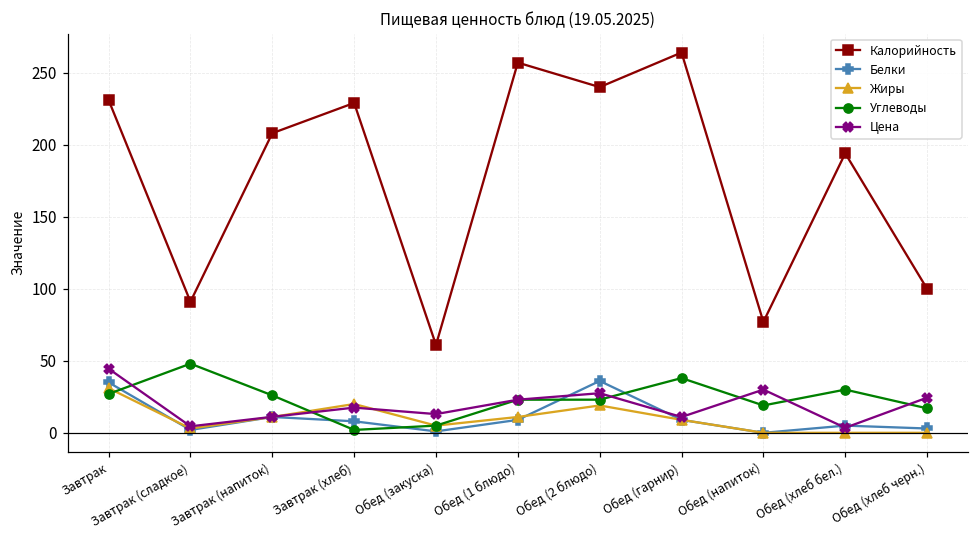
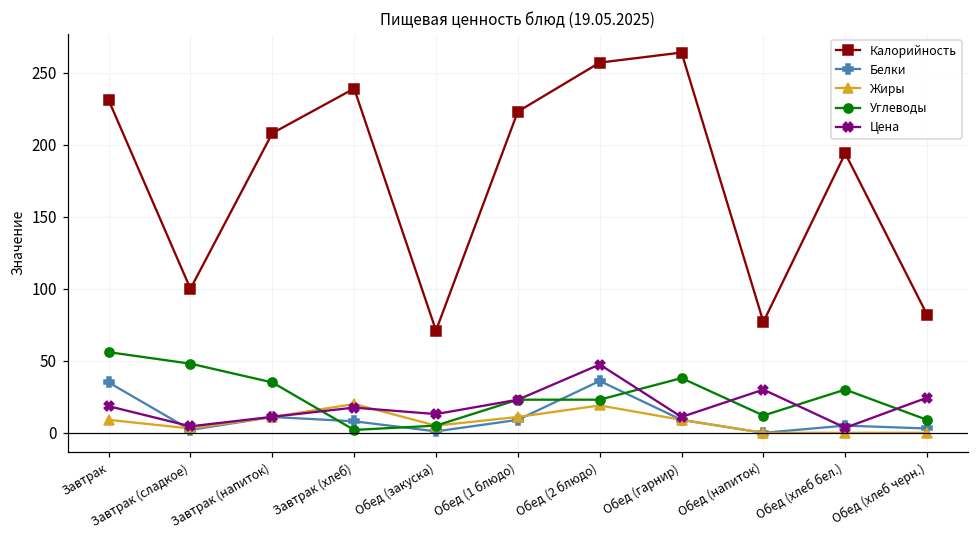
  {
    "Калорийность": {
      "Завтрак": 231,
-     "Завтрак (сладкое)": 91,
+     "Завтрак (сладкое)": 100,
      "Завтрак (напиток)": 208,
-     "Завтрак (хлеб)": 229,
-     "Обед (закуска)": 61,
-     "Обед (1 блюдо)": 257,
-     "Обед (2 блюдо)": 240,
+     "Завтрак (хлеб)": 239,
+     "Обед (закуска)": 71,
+     "Обед (1 блюдо)": 223,
+     "Обед (2 блюдо)": 257,
      "Обед (гарнир)": 264,
      "Обед (напиток)": 77,
      "Обед (хлеб бел.)": 194,
-     "Обед (хлеб черн.)": 100
+     "Обед (хлеб черн.)": 82
    },
    "Белки": {
      "Завтрак": 35,
      "Завтрак (хлеб)": 8,
      "Обед (закуска)": 1,
      "Обед (1 блюдо)": 9,
      "Обед (2 блюдо)": 36,
      "Обед (хлеб черн.)": 3
    },
    "Жиры": {
-     "Завтрак": 31,
+     "Завтрак": 9,
      "Завтрак (хлеб)": 20,
      "Обед (1 блюдо)": 11,
      "Обед (2 блюдо)": 19,
      "Обед (хлеб бел.)": 0,
      "Обед (хлеб черн.)": 0
    },
    "Углеводы": {
-     "Завтрак": 27,
+     "Завтрак": 56,
      "Завтрак (сладкое)": 48,
-     "Завтрак (напиток)": 26,
+     "Завтрак (напиток)": 35,
      "Завтрак (хлеб)": 2,
      "Обед (2 блюдо)": 23,
      "Обед (гарнир)": 38,
-     "Обед (напиток)": 19,
+     "Обед (напиток)": 12,
      "Обед (хлеб бел.)": 30,
-     "Обед (хлеб черн.)": 17
+     "Обед (хлеб черн.)": 9
    },
    "Цена": {
-     "Завтрак": 45,
+     "Завтрак": 19,
      "Завтрак (хлеб)": 18,
      "Обед (закуска)": 13,
-     "Обед (2 блюдо)": 28,
+     "Обед (2 блюдо)": 47,
      "Обед (гарнир)": 11,
      "Обед (напиток)": 30,
      "Обед (хлеб черн.)": 24
    }
  }
